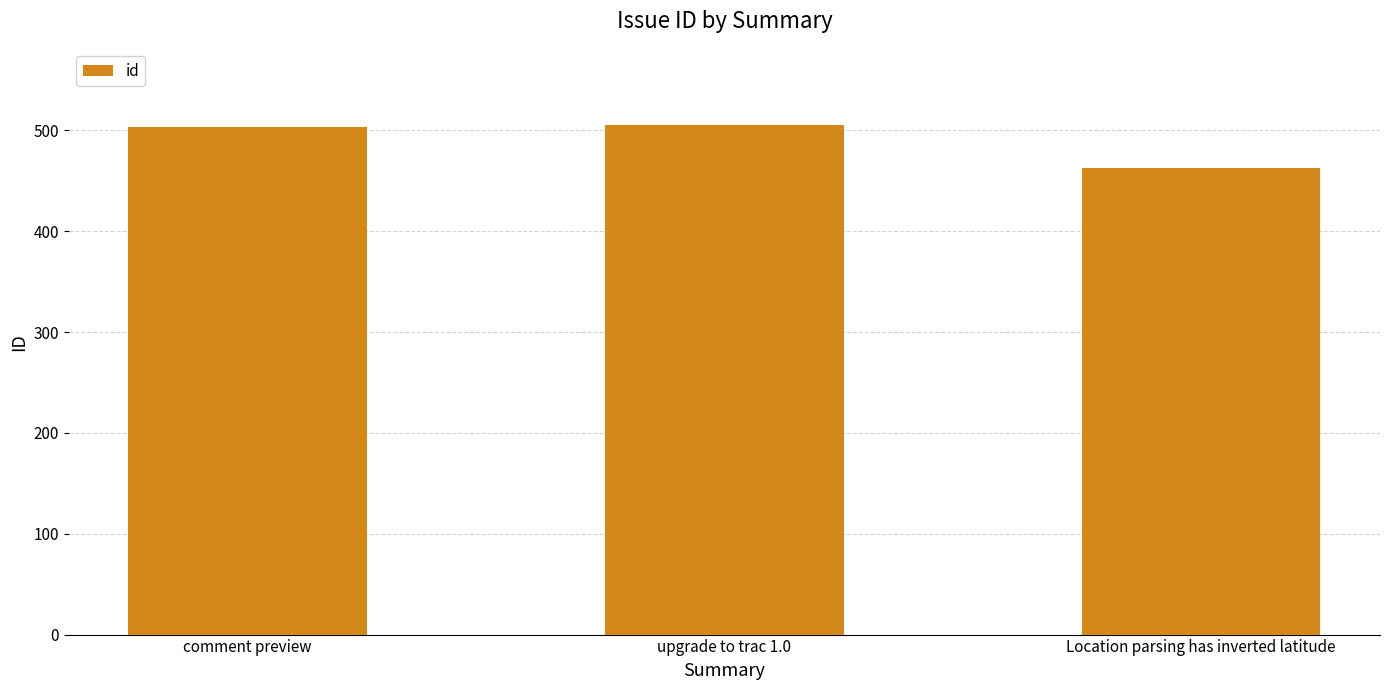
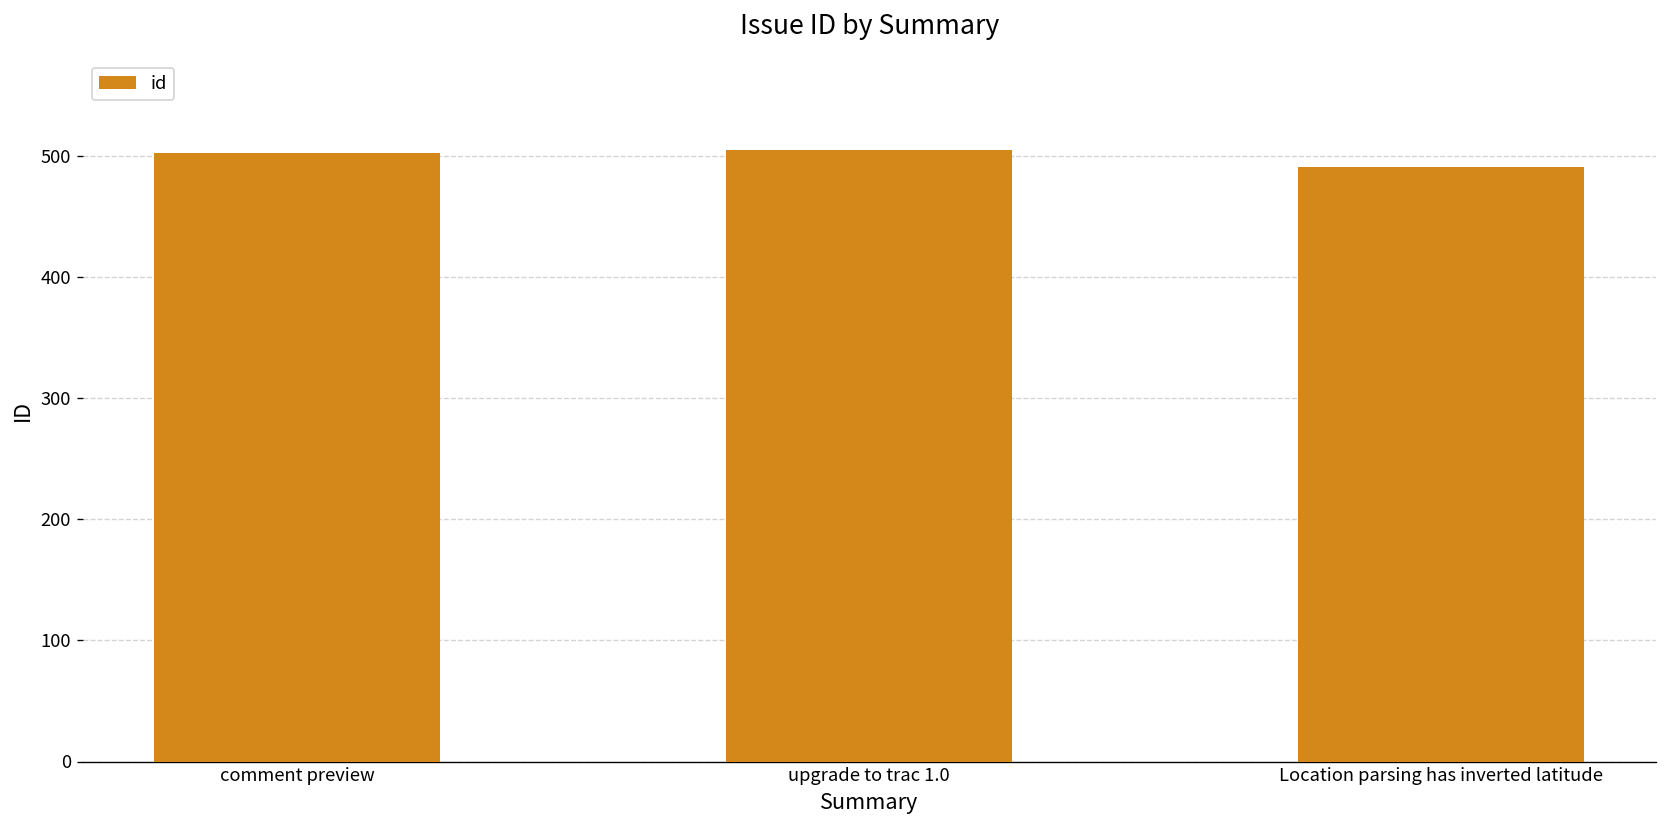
  {
    "comment preview": 503,
    "upgrade to trac 1.0": 505,
-   "Location parsing has inverted latitude": 463
+   "Location parsing has inverted latitude": 491
  }
